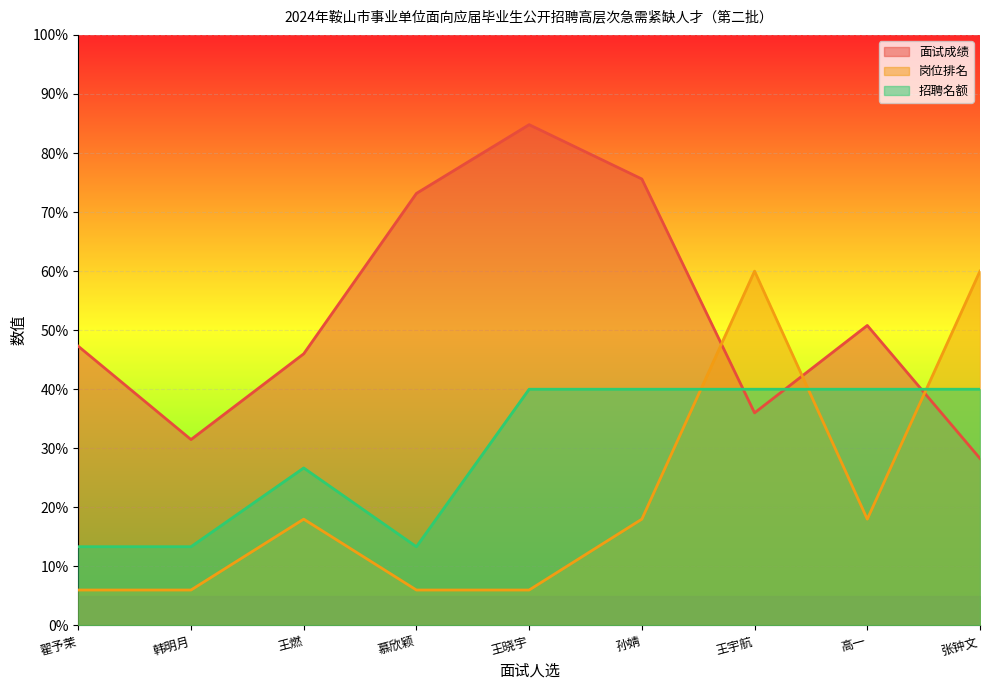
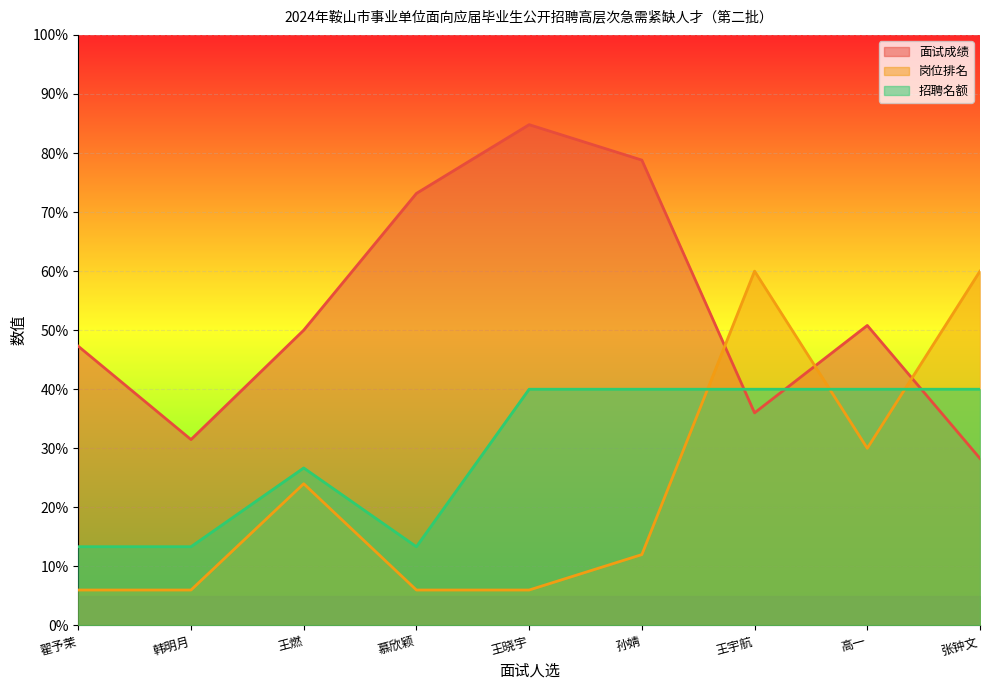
  {
    "面试成绩": {
      "翟予茉": "47%",
      "韩明月": "31%",
-     "王燃": "46%",
+     "王燃": "50%",
      "慕欣颖": "73%",
      "王晓宇": "85%",
-     "孙婧": "76%",
+     "孙婧": "79%",
      "王宇航": "36%",
      "高一": "51%",
      "张钟文": "28%"
    },
    "岗位排名": {
      "翟予茉": "6%",
      "韩明月": "6%",
-     "王燃": "18%",
+     "王燃": "24%",
      "慕欣颖": "6%",
      "王晓宇": "6%",
-     "孙婧": "18%",
+     "孙婧": "12%",
      "王宇航": "60%",
-     "高一": "18%",
+     "高一": "30%",
      "张钟文": "60%"
    }
  }
